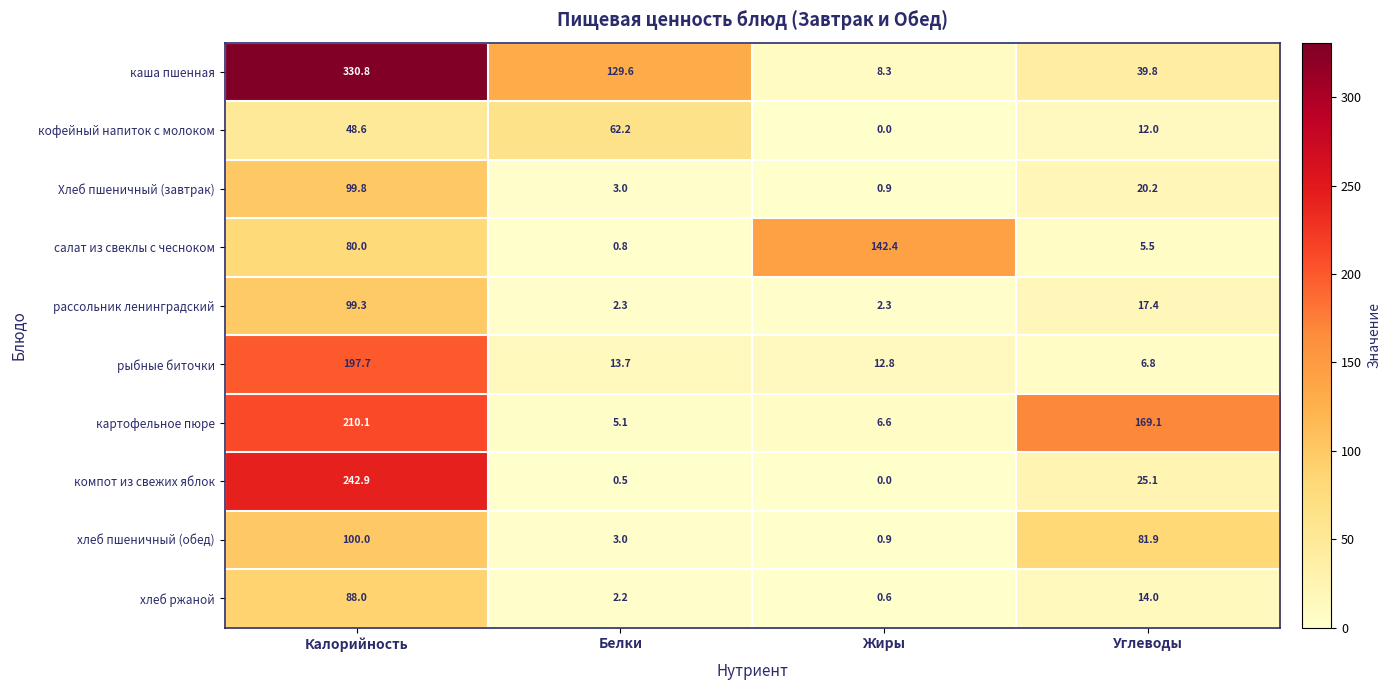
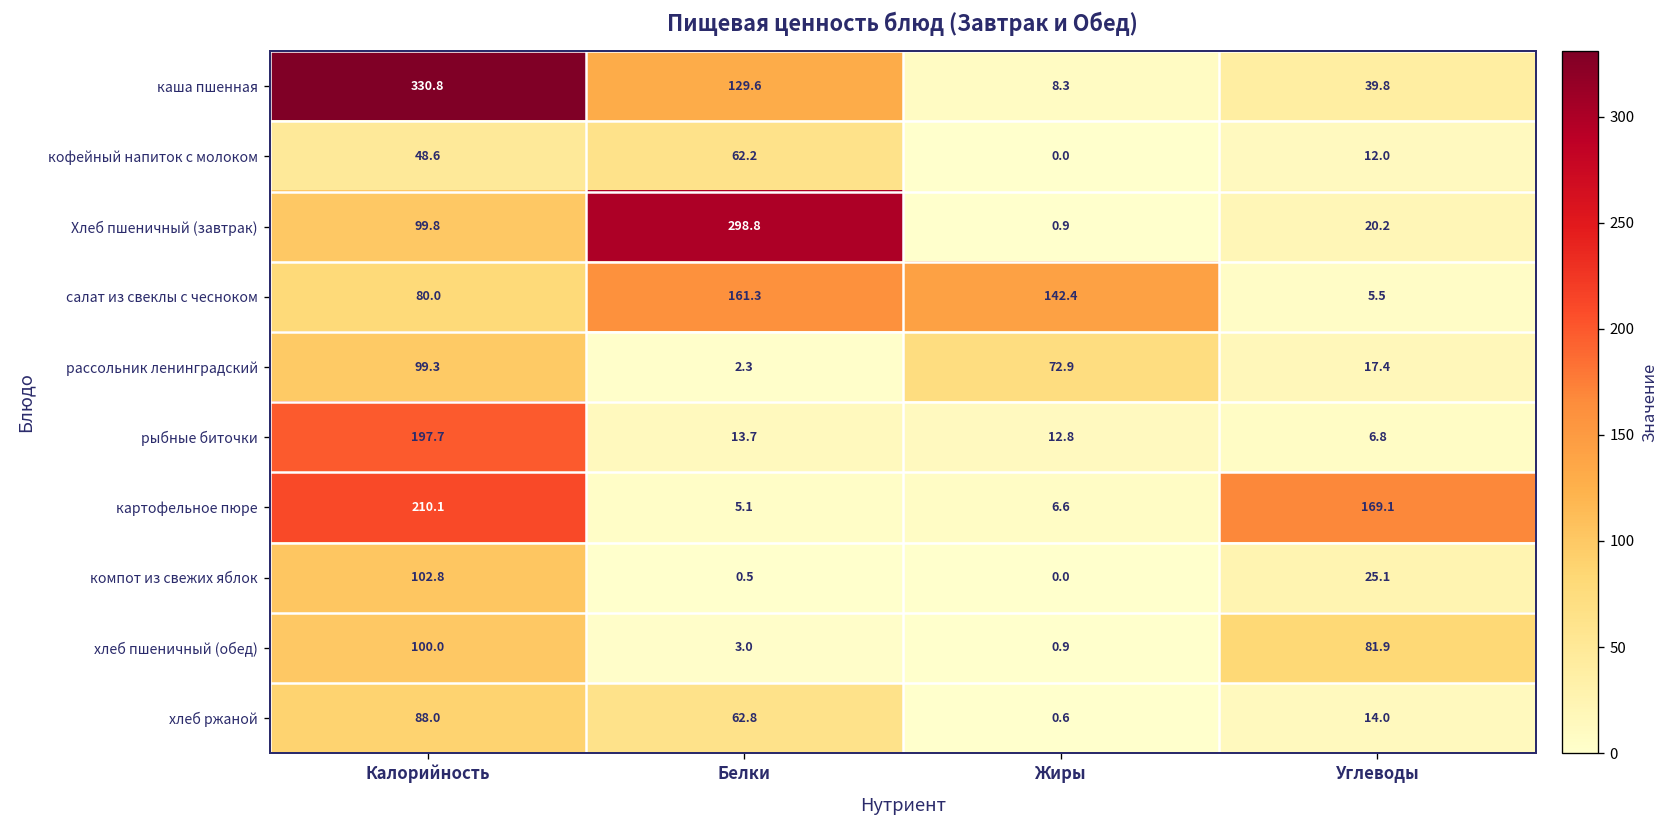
  {
    "каша пшенная": {
      "Калорийность": 330.8,
      "Белки": 129.6,
      "Жиры": 8.3,
      "Углеводы": 39.8
    },
    "кофейный напиток с молоком": {
      "Калорийность": 48.6,
      "Белки": 62.2,
      "Жиры": 0.0,
      "Углеводы": 12.0
    },
    "Хлеб пшеничный (завтрак)": {
      "Калорийность": 99.8,
-     "Белки": 3.0,
+     "Белки": 298.8,
      "Жиры": 0.9,
      "Углеводы": 20.2
    },
    "салат из свеклы с чесноком": {
      "Калорийность": 80.0,
-     "Белки": 0.8,
+     "Белки": 161.3,
      "Жиры": 142.4,
      "Углеводы": 5.5
    },
    "рассольник ленинградский": {
      "Калорийность": 99.3,
      "Белки": 2.3,
-     "Жиры": 2.3,
+     "Жиры": 72.9,
      "Углеводы": 17.4
    },
    "рыбные биточки": {
      "Калорийность": 197.7,
      "Белки": 13.7,
      "Жиры": 12.8,
      "Углеводы": 6.8
    },
    "картофельное пюре": {
      "Калорийность": 210.1,
      "Белки": 5.1,
      "Жиры": 6.6,
      "Углеводы": 169.1
    },
    "компот из свежих яблок": {
-     "Калорийность": 242.9,
+     "Калорийность": 102.8,
      "Белки": 0.5,
      "Жиры": 0.0,
      "Углеводы": 25.1
    },
    "хлеб пшеничный (обед)": {
      "Калорийность": 100.0,
      "Белки": 3.0,
      "Жиры": 0.9,
      "Углеводы": 81.9
    },
    "хлеб ржаной": {
      "Калорийность": 88.0,
-     "Белки": 2.2,
+     "Белки": 62.8,
      "Жиры": 0.6,
      "Углеводы": 14.0
    }
  }
